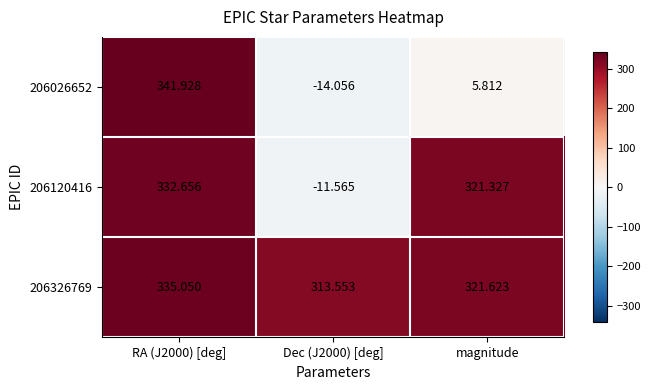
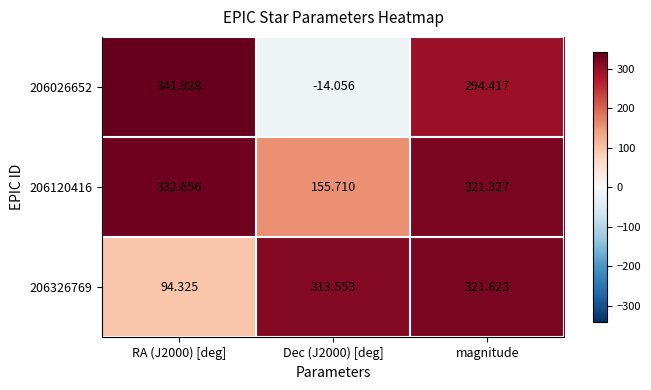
  {
    "206026652": {
      "RA (J2000) [deg]": 341.928,
      "Dec (J2000) [deg]": -14.056,
-     "magnitude": 5.812
+     "magnitude": 294.417
    },
    "206120416": {
      "RA (J2000) [deg]": 332.656,
-     "Dec (J2000) [deg]": -11.565,
+     "Dec (J2000) [deg]": 155.710,
      "magnitude": 321.327
    },
    "206326769": {
-     "RA (J2000) [deg]": 335.050,
+     "RA (J2000) [deg]": 94.325,
      "Dec (J2000) [deg]": 313.553,
      "magnitude": 321.623
    }
  }
